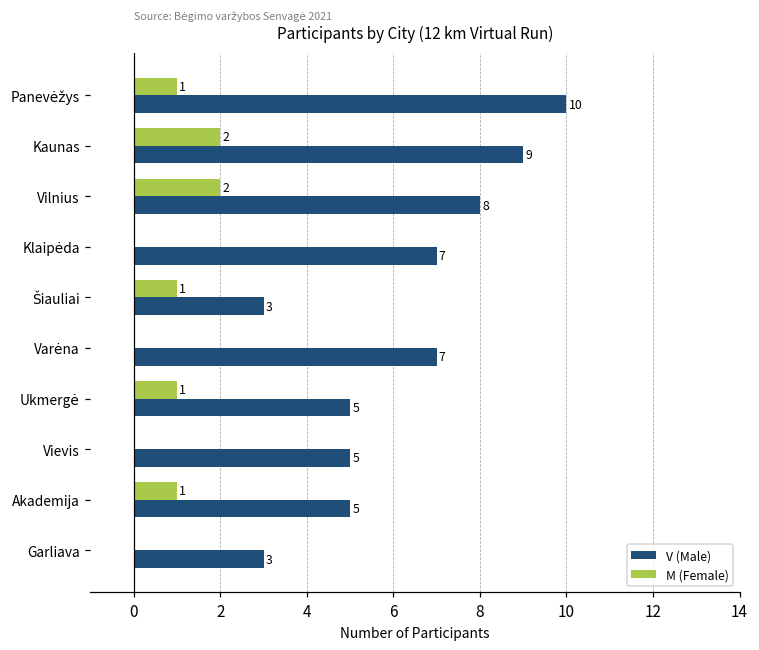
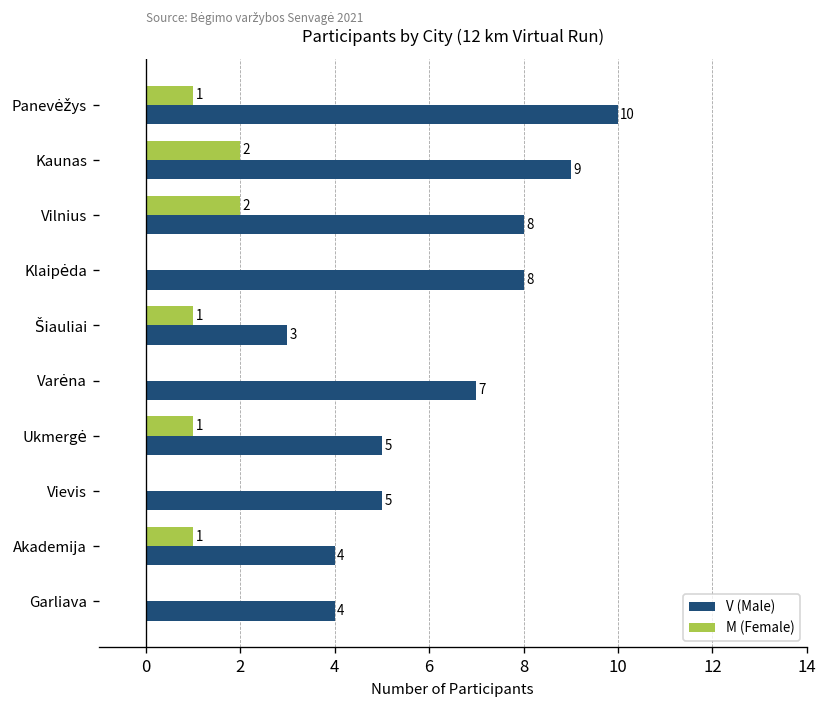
  {
    "V (Male)": {
      "Panevėžys": 10,
      "Kaunas": 9,
      "Vilnius": 8,
-     "Klaipėda": 7,
+     "Klaipėda": 8,
      "Šiauliai": 3,
      "Varėna": 7,
      "Ukmergė": 5,
      "Vievis": 5,
-     "Akademija": 5,
-     "Garliava": 3
+     "Akademija": 4,
+     "Garliava": 4
    },
    "M (Female)": {
      "Panevėžys": 1,
      "Kaunas": 2,
      "Vilnius": 2,
      "Šiauliai": 1,
      "Ukmergė": 1,
      "Akademija": 1
    }
  }
